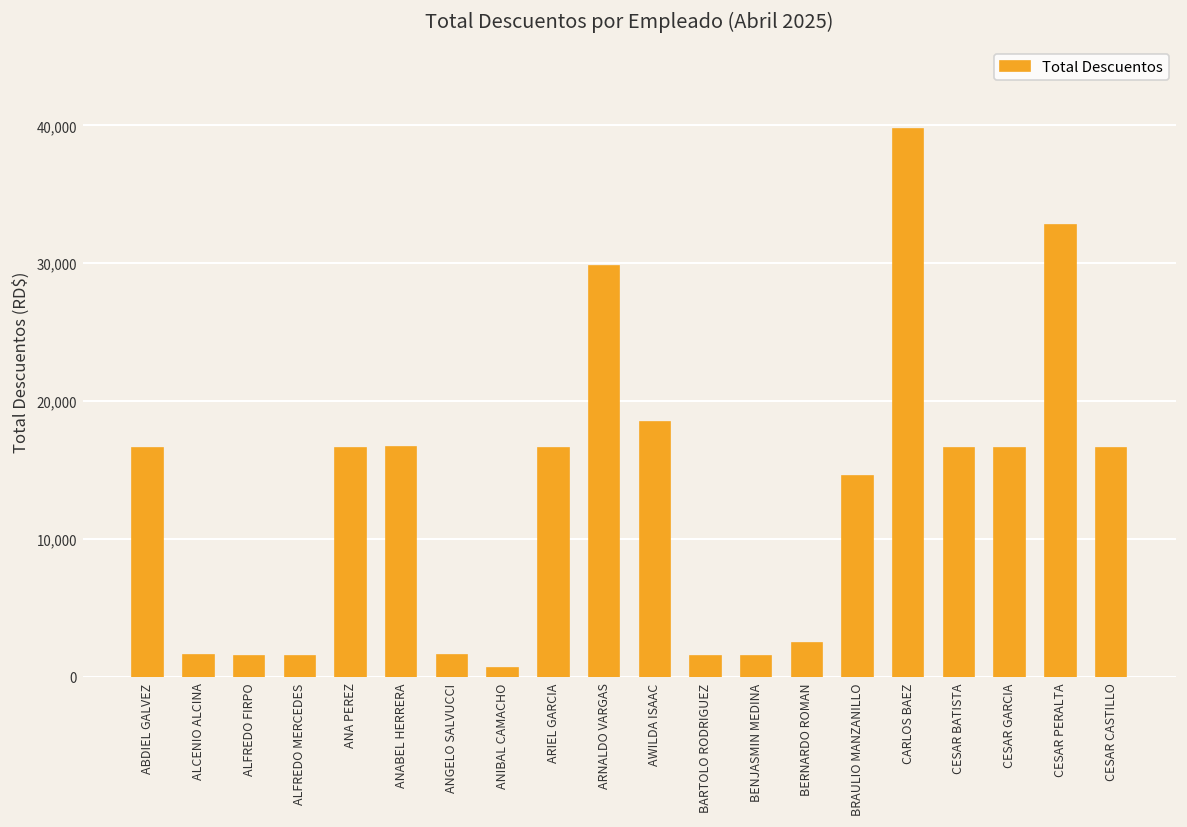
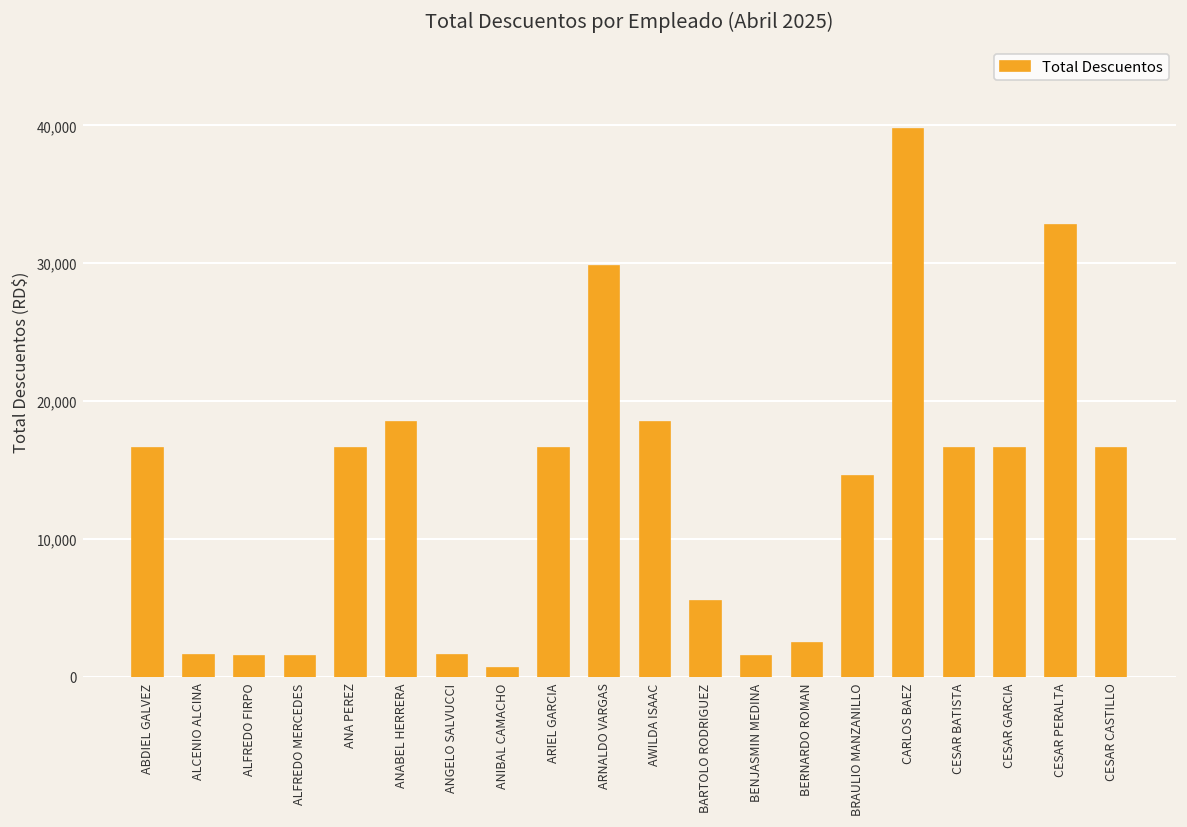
  {
    "ABDIEL GALVEZ": "16,600",
    "ALCENIO ALCINA": "1,600",
    "ALFREDO FIRPO": "1,500",
    "ALFREDO MERCEDES": "1,500",
    "ANA PEREZ": "16,600",
-   "ANABEL HERRERA": "16,600",
+   "ANABEL HERRERA": "18,500",
    "ANGELO SALVUCCI": "1,600",
    "ANIBAL CAMACHO": "600",
    "ARIEL GARCIA": "16,600",
    "ARNALDO VARGAS": "29,800",
    "AWILDA ISAAC": "18,500",
-   "BARTOLO RODRIGUEZ": "1,500",
+   "BARTOLO RODRIGUEZ": "5,500",
    "BENJASMIN MEDINA": "1,500",
    "BERNARDO ROMAN": "2,500",
    "BRAULIO MANZANILLO": "14,500",
    "CARLOS BAEZ": "39,700",
    "CESAR BATISTA": "16,600",
    "CESAR GARCIA": "16,600",
    "CESAR PERALTA": "32,800",
    "CESAR CASTILLO": "16,600"
  }
